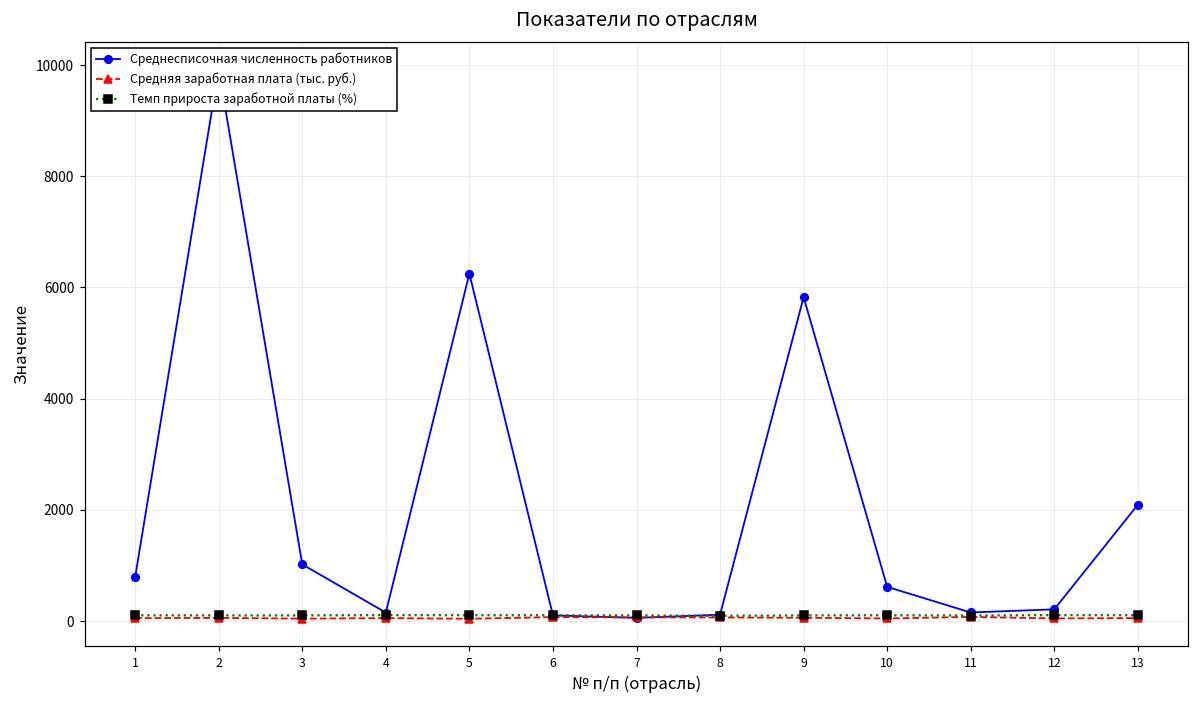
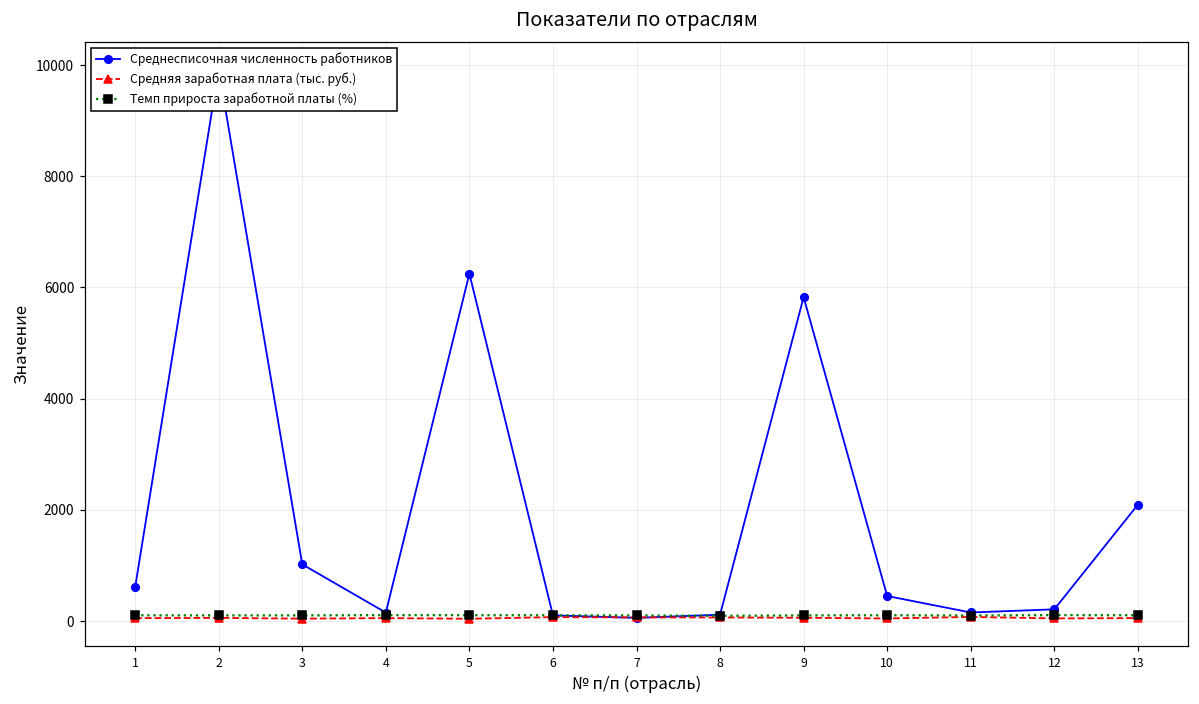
  {
    "Среднесписочная численность работников": {
-     "1": 800,
+     "1": 600,
      "3": 1000,
      "5": 6200,
      "9": 5800,
-     "10": 600,
+     "10": 500,
      "11": 200,
      "12": 200,
      "13": 2100
    },
    "Средняя заработная плата (тыс. руб.)": {
      "3": 0,
      "4": 100,
      "5": 0,
      "10": 0,
      "12": 0,
      "13": 100
    },
    "Темп прироста заработной платы (%)": {
      "3": 100,
      "5": 100,
      "10": 100,
      "12": 100,
      "13": 100
    }
  }
